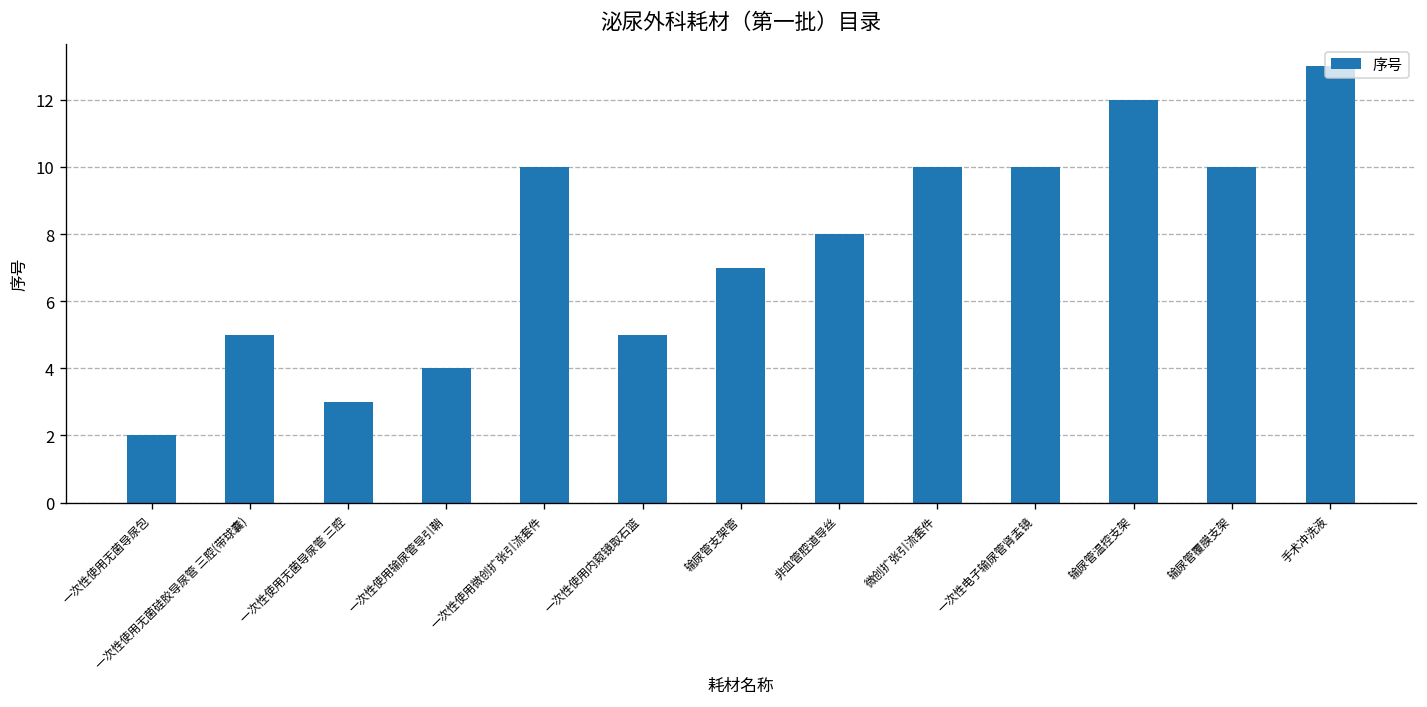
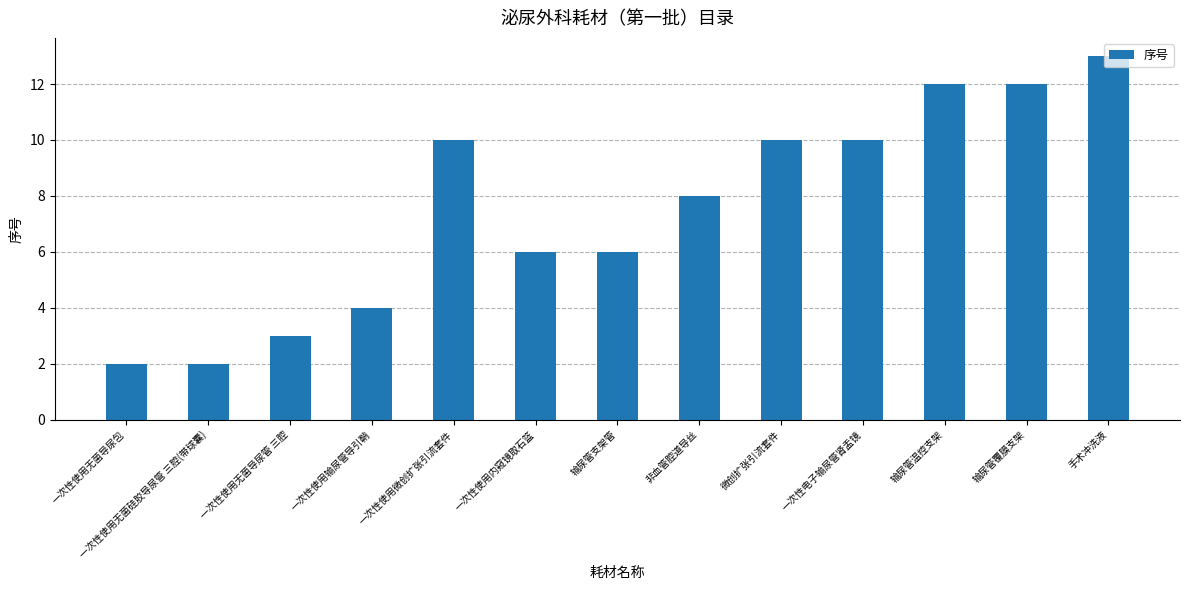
  {
    "一次性使用无菌导尿包": 2,
-   "一次性使用无菌硅胶导尿管 三腔(带球囊)": 5,
+   "一次性使用无菌硅胶导尿管 三腔(带球囊)": 2,
    "一次性使用无菌导尿管 三腔": 3,
    "一次性使用输尿管导引鞘": 4,
    "一次性使用微创扩张引流套件": 10,
-   "一次性使用内窥镜取石篮": 5,
-   "输尿管支架管": 7,
+   "一次性使用内窥镜取石篮": 6,
+   "输尿管支架管": 6,
    "非血管腔道导丝": 8,
    "微创扩张引流套件": 10,
    "一次性电子输尿管肾盂镜": 10,
    "输尿管温控支架": 12,
-   "输尿管覆膜支架": 10
+   "输尿管覆膜支架": 12
  }
